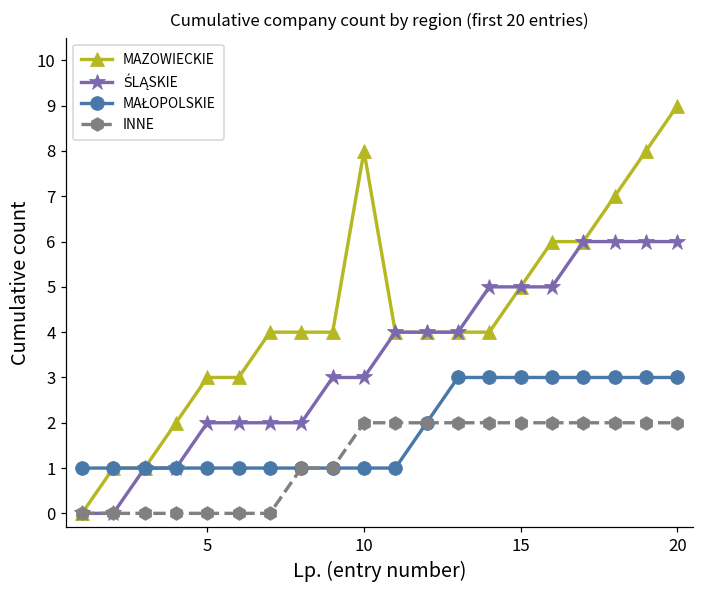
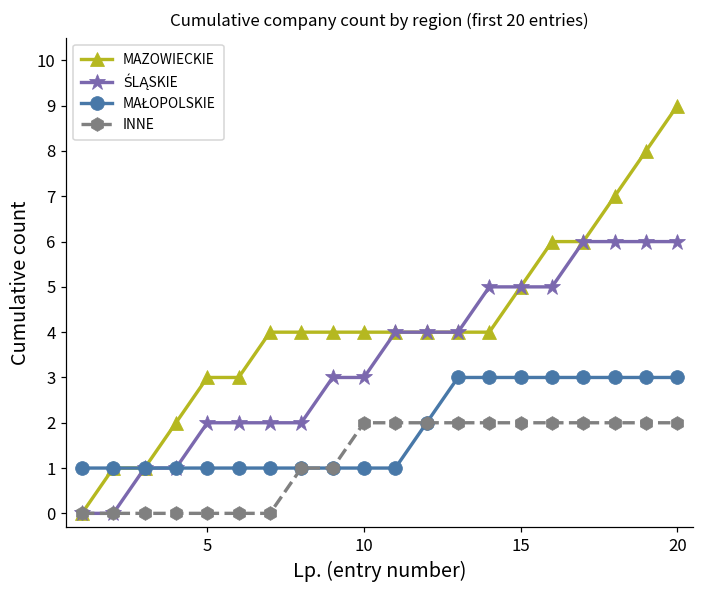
  {
    "MAZOWIECKIE": {
      "5": 3,
-     "10": 8,
+     "10": 4,
      "20": 9
    }
  }
